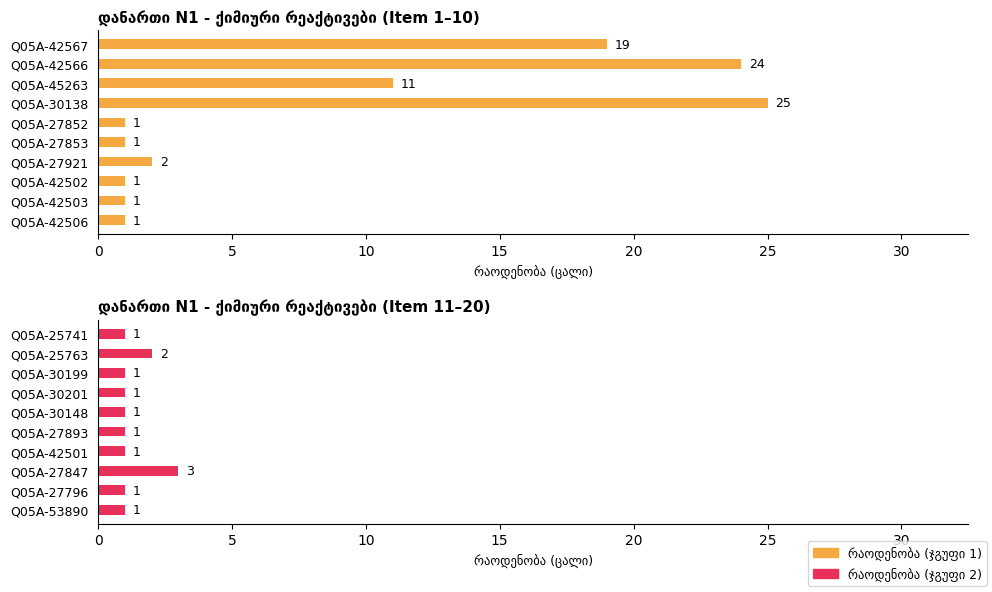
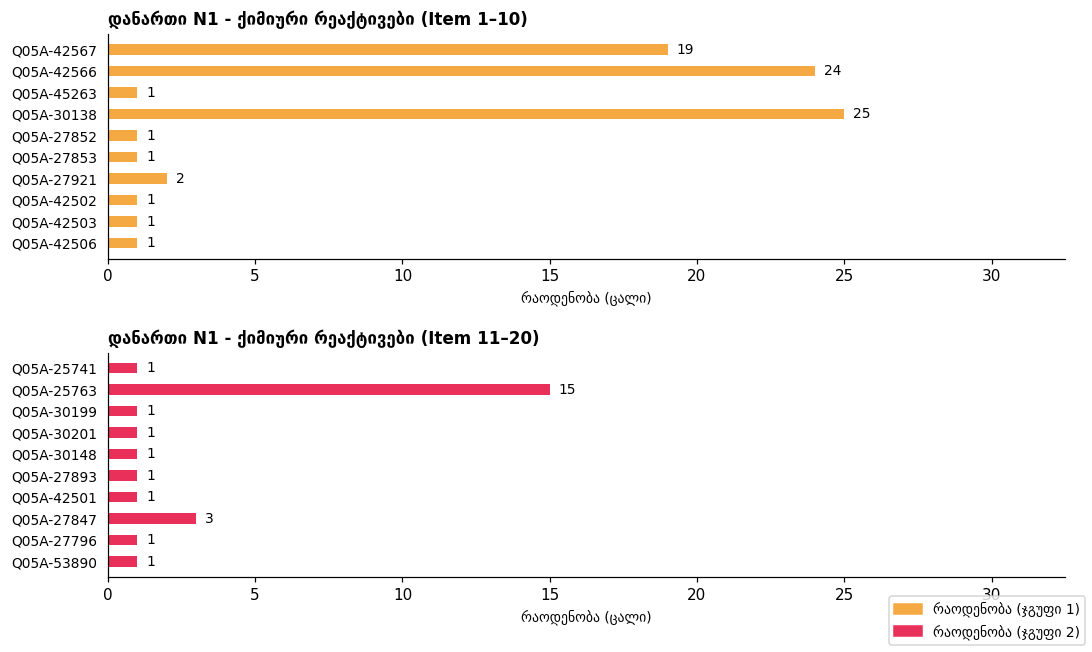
  {
    "დანართი N1 - ქიმიური რეაქტივები (Item 1–10)": {
      "Q05A-42567": 19,
      "Q05A-42566": 24,
-     "Q05A-45263": 11,
+     "Q05A-45263": 1,
      "Q05A-30138": 25,
      "Q05A-27852": 1,
      "Q05A-27853": 1,
      "Q05A-27921": 2,
      "Q05A-42502": 1,
      "Q05A-42503": 1,
      "Q05A-42506": 1
    },
    "დანართი N1 - ქიმიური რეაქტივები (Item 11–20)": {
      "Q05A-25741": 1,
-     "Q05A-25763": 2,
+     "Q05A-25763": 15,
      "Q05A-30199": 1,
      "Q05A-30201": 1,
      "Q05A-30148": 1,
      "Q05A-27893": 1,
      "Q05A-42501": 1,
      "Q05A-27847": 3,
      "Q05A-27796": 1,
      "Q05A-53890": 1
    }
  }
